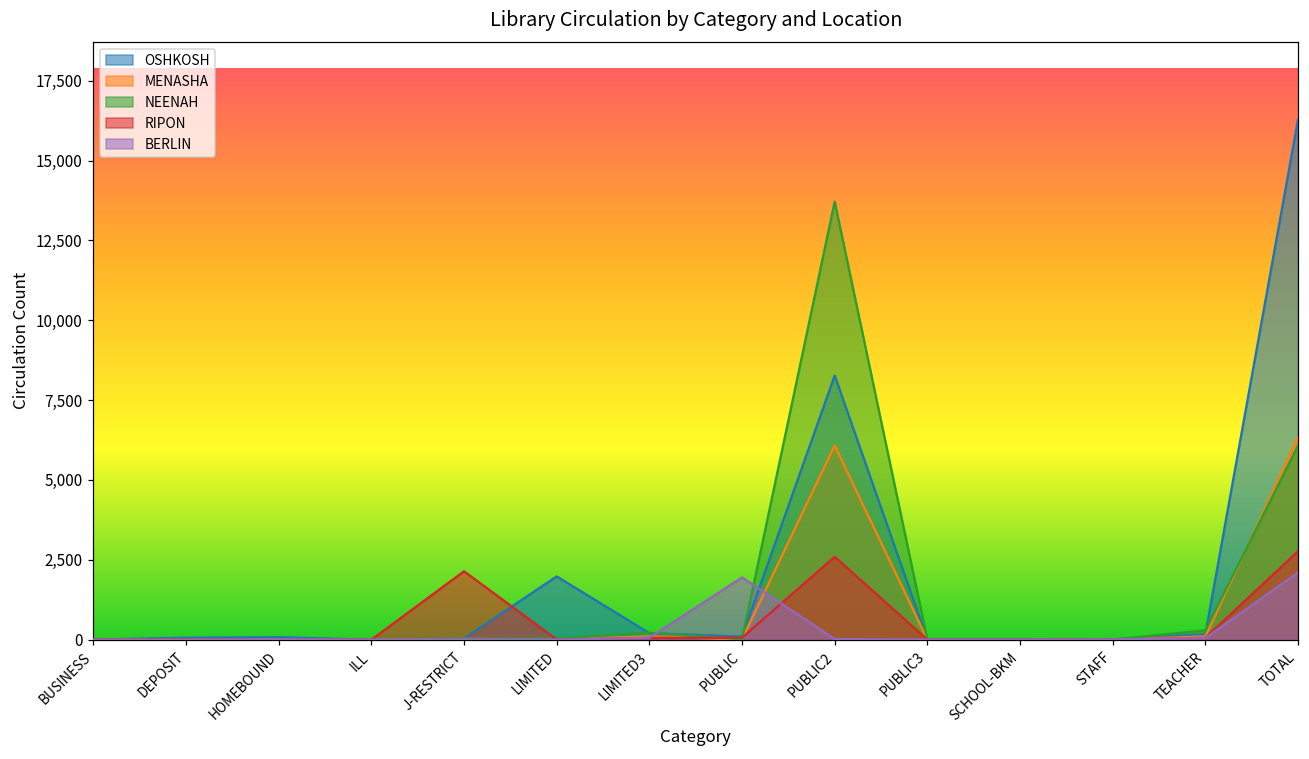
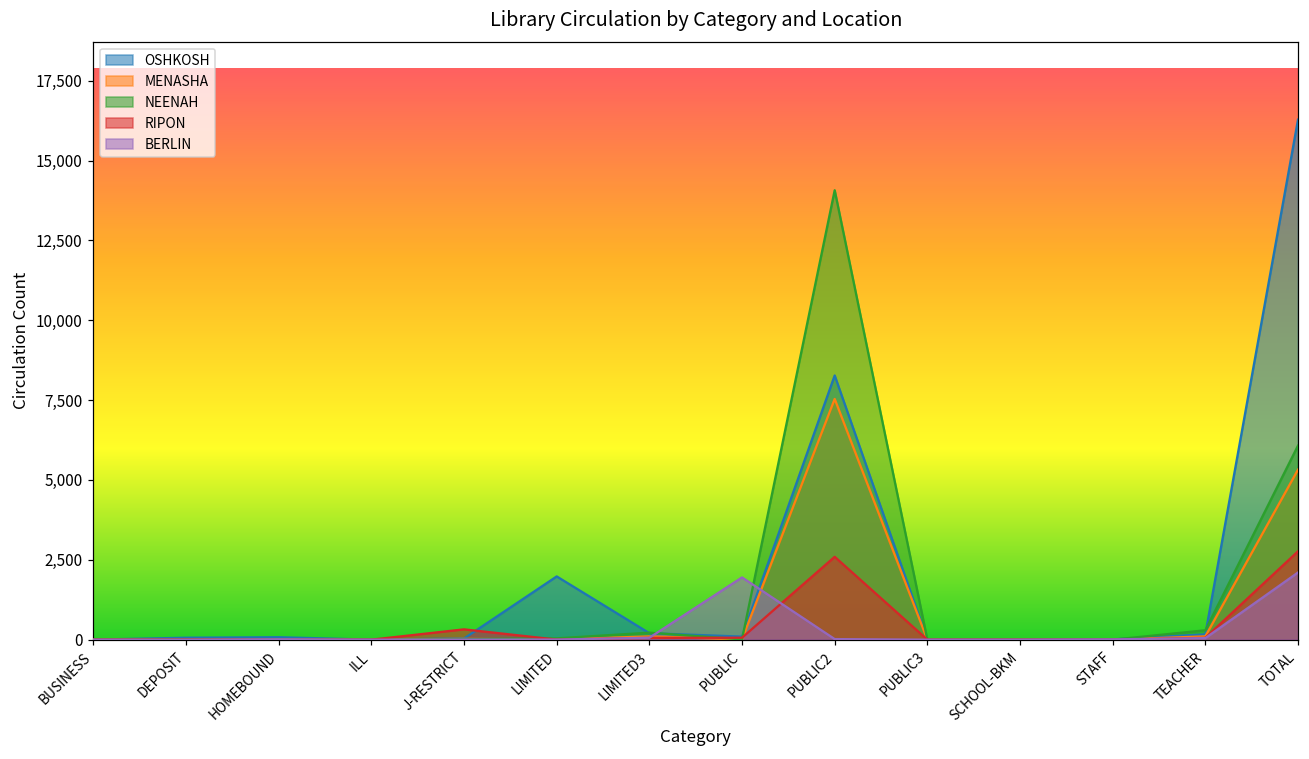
  {
    "OSHKOSH": {
      "LIMITED": "2,000",
      "PUBLIC2": "8,300",
      "TOTAL": "16,300"
    },
    "MENASHA": {
-     "PUBLIC2": "6,100",
-     "TOTAL": "6,300"
+     "PUBLIC2": "7,500",
+     "TOTAL": "5,300"
    },
    "NEENAH": {
-     "PUBLIC2": "13,700",
+     "PUBLIC2": "14,100",
      "TEACHER": "300",
      "TOTAL": "6,100"
    },
    "RIPON": {
-     "J-RESTRICT": "2,100",
+     "J-RESTRICT": "300",
      "PUBLIC2": "2,600",
      "TOTAL": "2,800"
    },
    "BERLIN": {
      "PUBLIC": "1,900",
      "PUBLIC2": "0",
      "TOTAL": "2,100"
    }
  }
